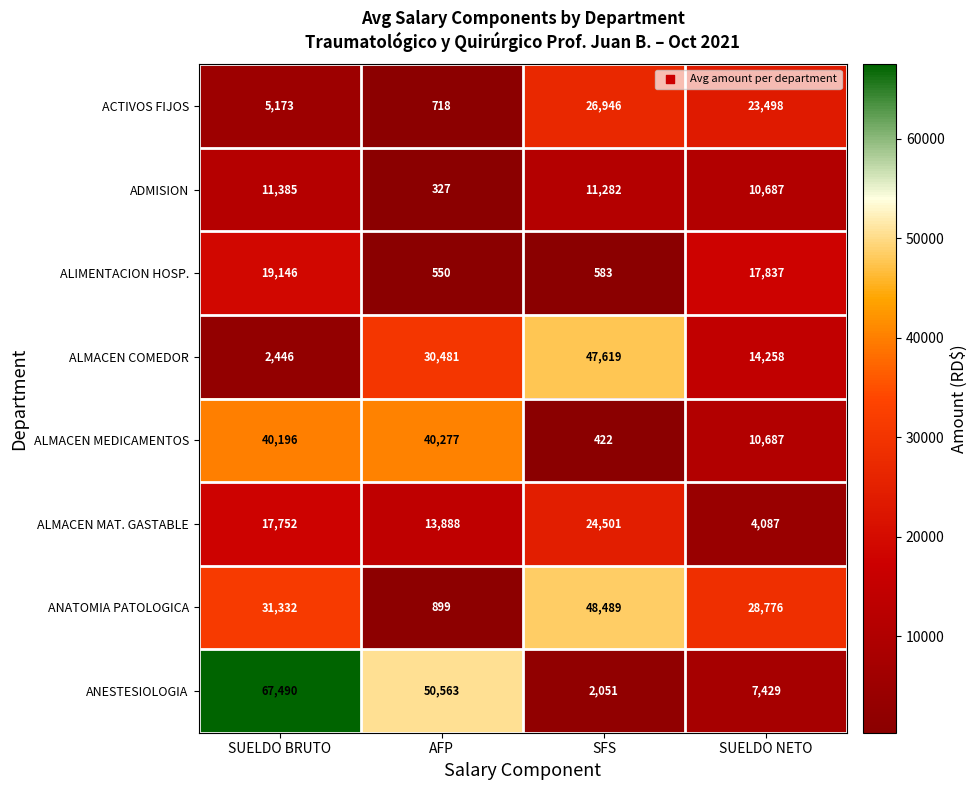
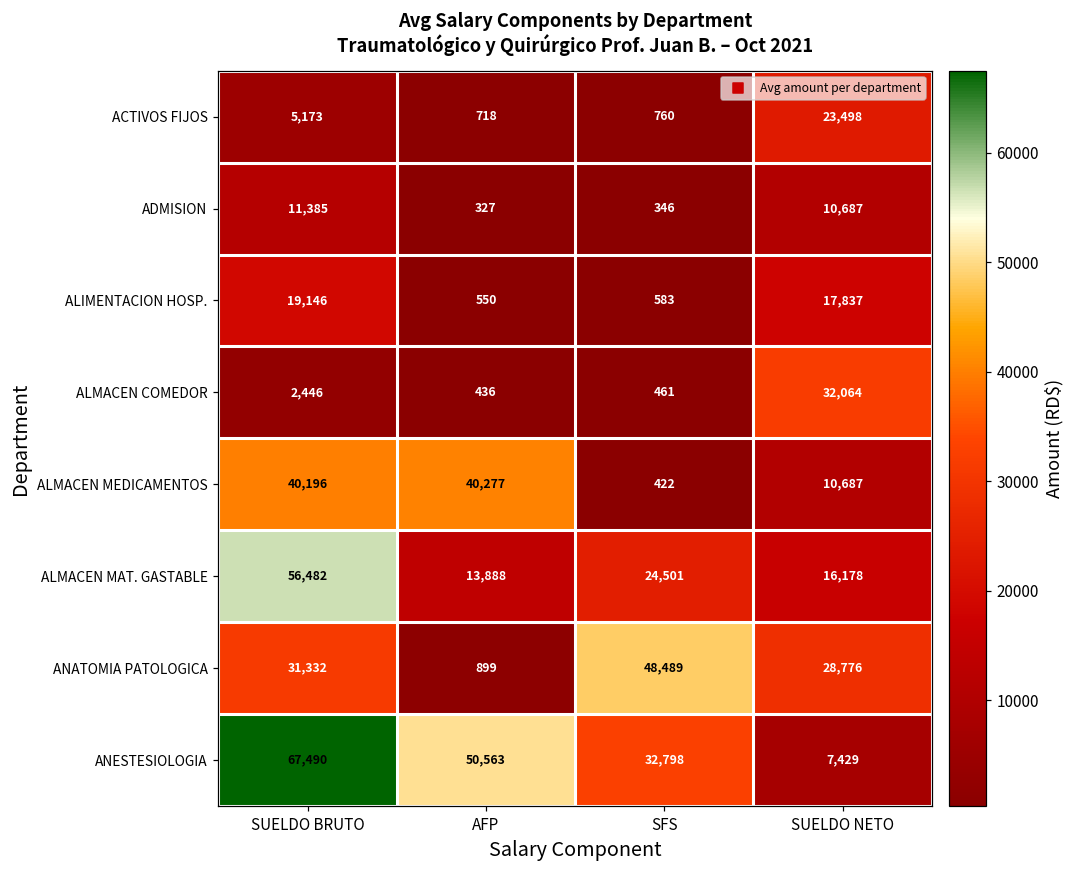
  {
    "ACTIVOS FIJOS": {
      "SUELDO BRUTO": "5,173",
      "AFP": "718",
-     "SFS": "26,946",
+     "SFS": "760",
      "SUELDO NETO": "23,498"
    },
    "ADMISION": {
      "SUELDO BRUTO": "11,385",
      "AFP": "327",
-     "SFS": "11,282",
+     "SFS": "346",
      "SUELDO NETO": "10,687"
    },
    "ALIMENTACION HOSP.": {
      "SUELDO BRUTO": "19,146",
      "AFP": "550",
      "SFS": "583",
      "SUELDO NETO": "17,837"
    },
    "ALMACEN COMEDOR": {
      "SUELDO BRUTO": "2,446",
-     "AFP": "30,481",
-     "SFS": "47,619",
-     "SUELDO NETO": "14,258"
+     "AFP": "436",
+     "SFS": "461",
+     "SUELDO NETO": "32,064"
    },
    "ALMACEN MEDICAMENTOS": {
      "SUELDO BRUTO": "40,196",
      "AFP": "40,277",
      "SFS": "422",
      "SUELDO NETO": "10,687"
    },
    "ALMACEN MAT. GASTABLE": {
-     "SUELDO BRUTO": "17,752",
+     "SUELDO BRUTO": "56,482",
      "AFP": "13,888",
      "SFS": "24,501",
-     "SUELDO NETO": "4,087"
+     "SUELDO NETO": "16,178"
    },
    "ANATOMIA PATOLOGICA": {
      "SUELDO BRUTO": "31,332",
      "AFP": "899",
      "SFS": "48,489",
      "SUELDO NETO": "28,776"
    },
    "ANESTESIOLOGIA": {
      "SUELDO BRUTO": "67,490",
      "AFP": "50,563",
-     "SFS": "2,051",
+     "SFS": "32,798",
      "SUELDO NETO": "7,429"
    }
  }
